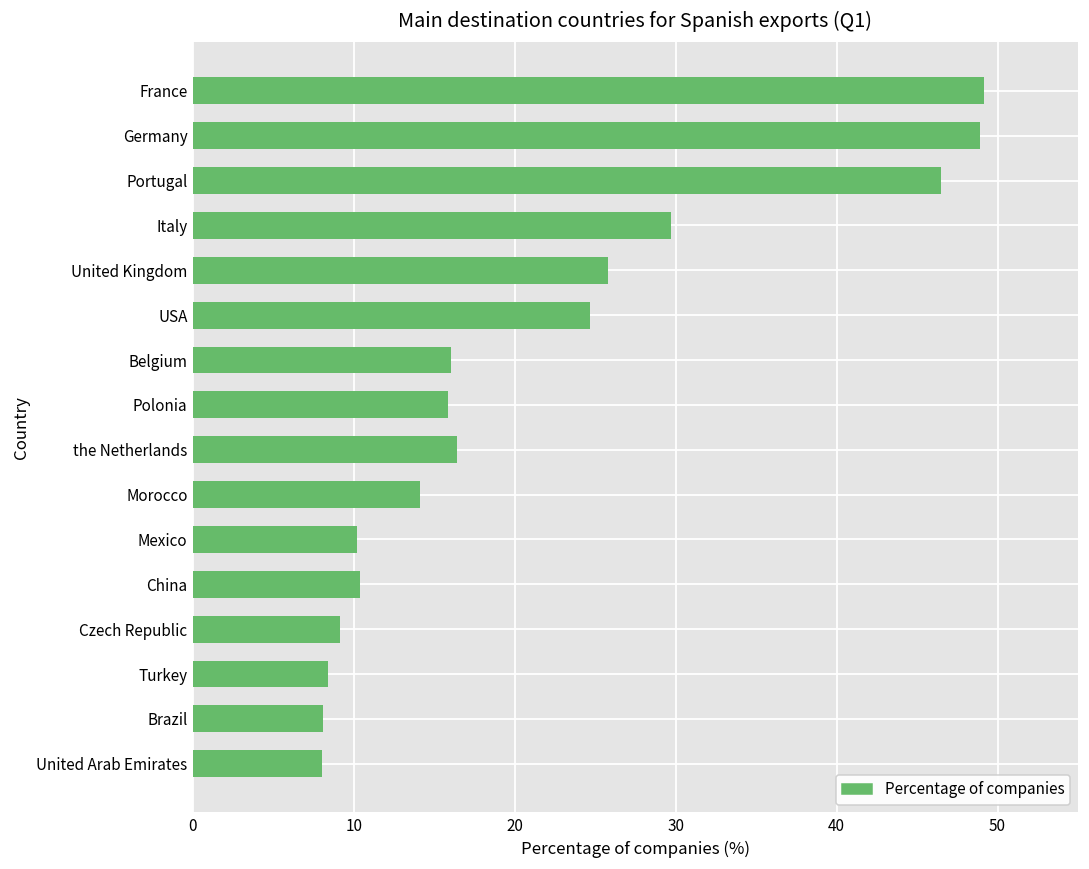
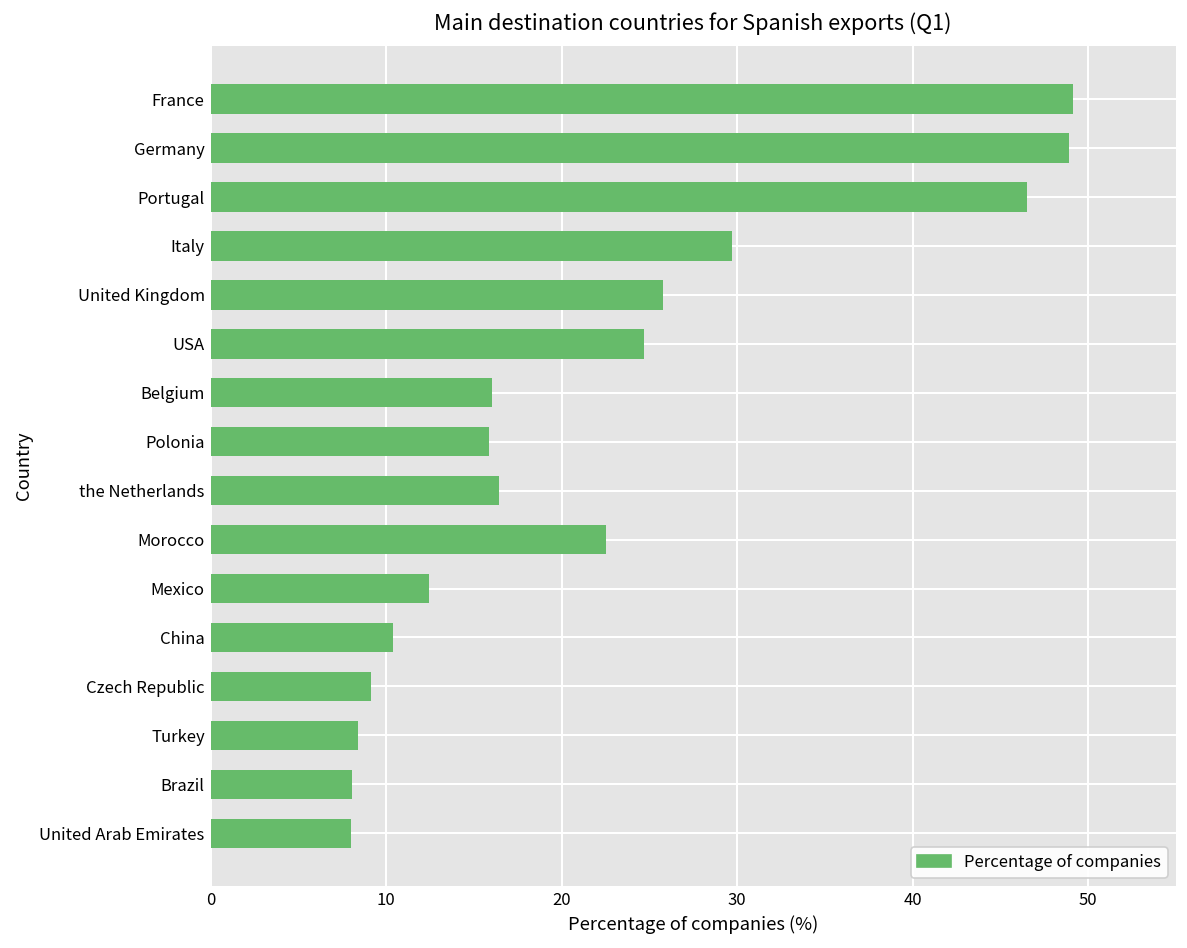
  {
    "France": 49.1,
    "Germany": 48.9,
    "Portugal": 46.5,
    "Italy": 29.7,
    "United Kingdom": 25.8,
    "USA": 24.7,
    "Belgium": 16.0,
    "Polonia": 15.9,
    "the Netherlands": 16.4,
-   "Morocco": 14.1,
-   "Mexico": 10.2,
+   "Morocco": 22.6,
+   "Mexico": 12.5,
    "China": 10.4,
    "Czech Republic": 9.2,
    "Turkey": 8.4,
    "Brazil": 8.1,
    "United Arab Emirates": 8.0
  }
